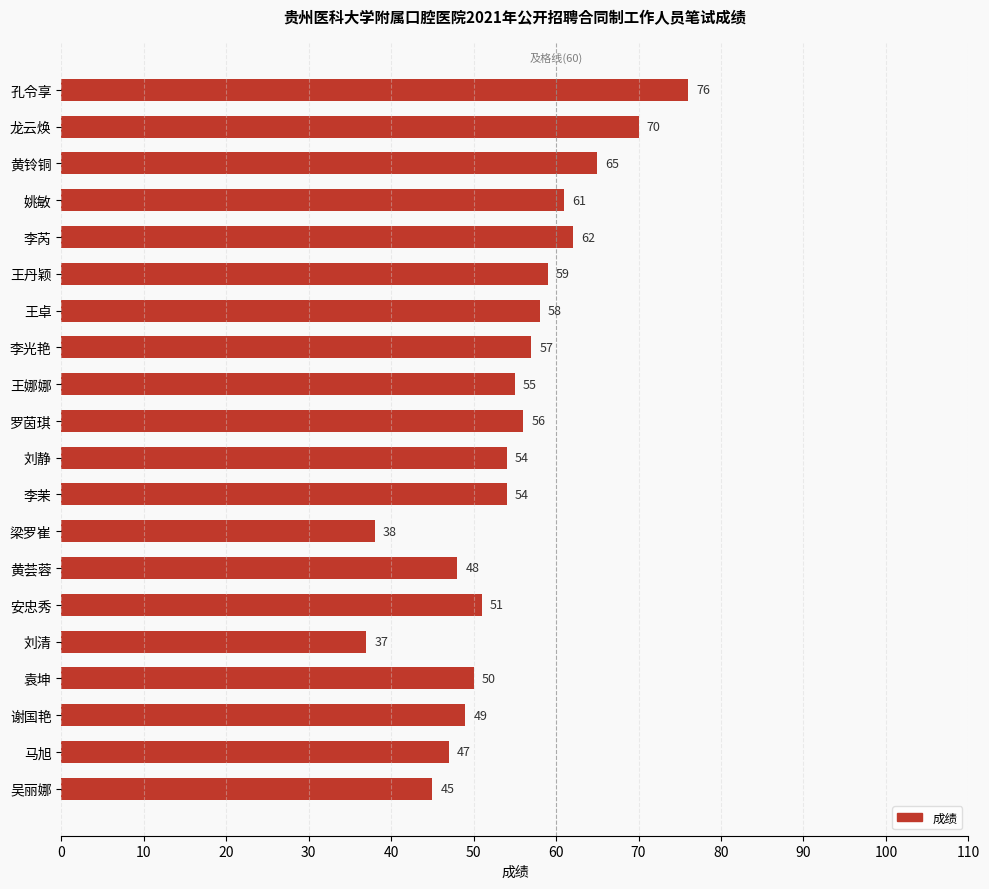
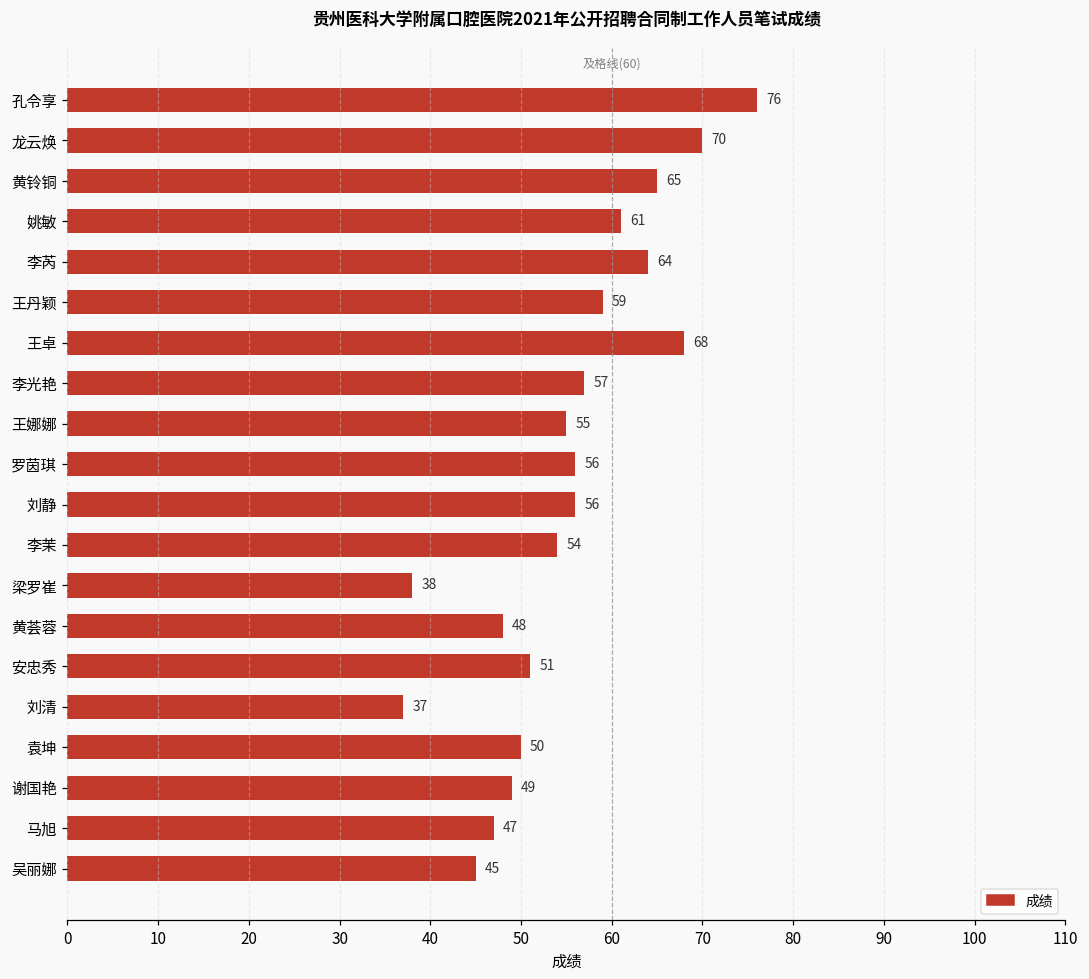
  {
    "孔令享": 76,
    "龙云焕": 70,
    "黄铃铜": 65,
    "姚敏": 61,
-   "李芮": 62,
+   "李芮": 64,
    "王丹颖": 59,
-   "王卓": 58,
+   "王卓": 68,
    "李光艳": 57,
    "王娜娜": 55,
    "罗茵琪": 56,
-   "刘静": 54,
+   "刘静": 56,
    "李茉": 54,
    "梁罗崔": 38,
    "黄荟蓉": 48,
    "安忠秀": 51,
    "刘清": 37,
    "袁坤": 50,
    "谢国艳": 49,
    "马旭": 47,
    "吴丽娜": 45
  }
